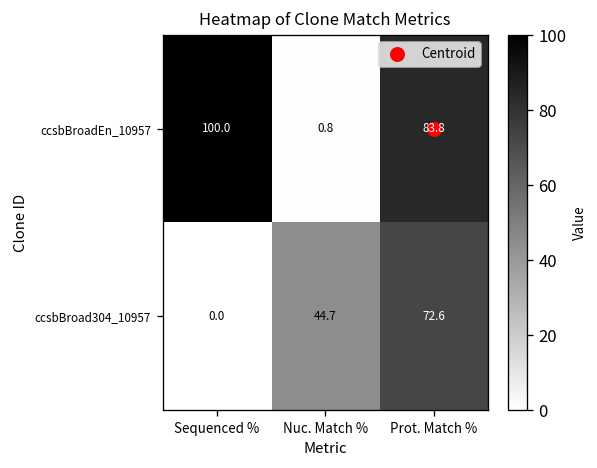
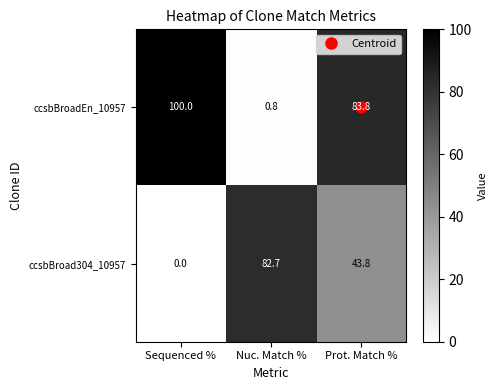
  {
    "ccsbBroadEn_10957": {
      "Sequenced %": 100.0,
      "Nuc. Match %": 0.8
    },
    "ccsbBroad304_10957": {
      "Sequenced %": 0.0,
-     "Nuc. Match %": 44.7,
-     "Prot. Match %": 72.6
+     "Nuc. Match %": 82.7,
+     "Prot. Match %": 43.8
    }
  }
